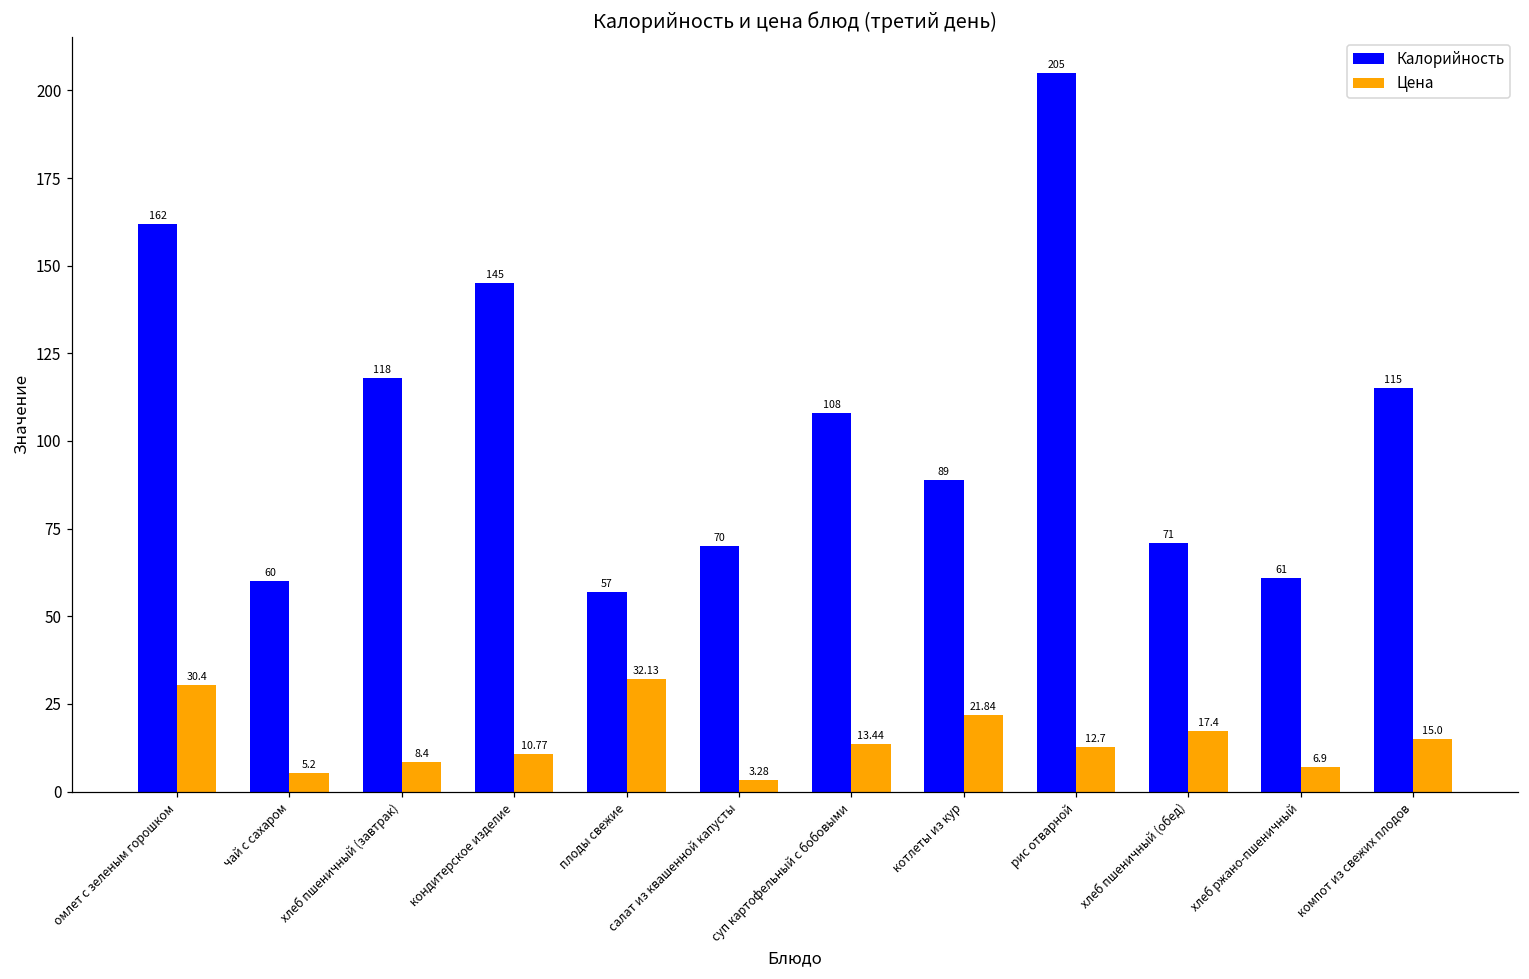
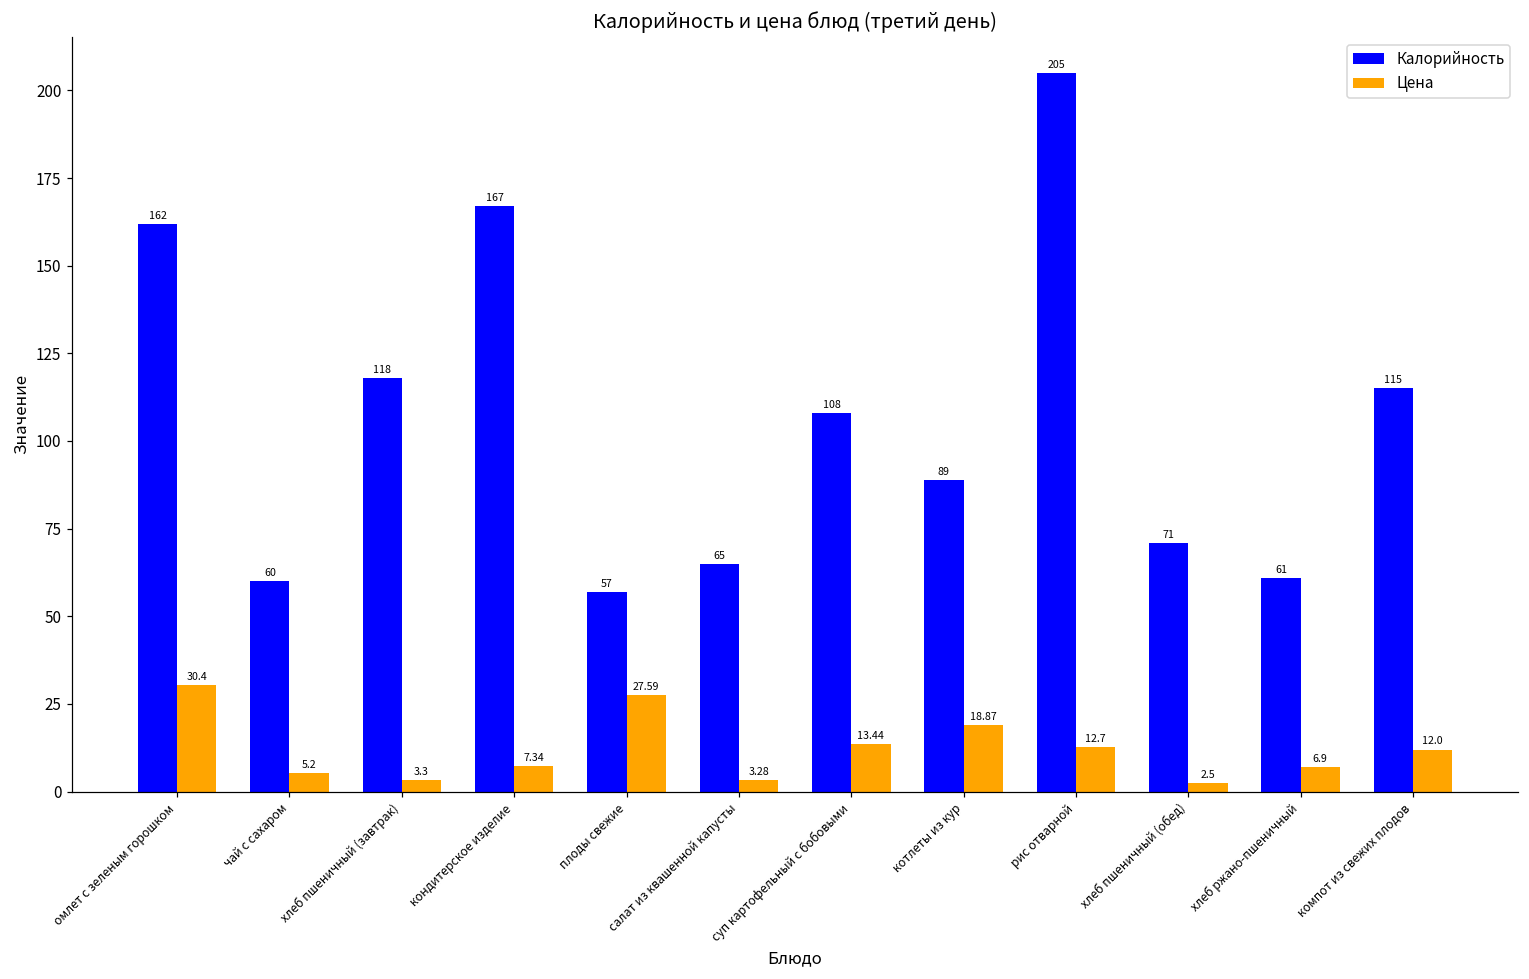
  {
    "Калорийность": {
      "омлет с зеленым горошком": 162,
      "чай с сахаром": 60,
      "хлеб пшеничный (завтрак)": 118,
-     "кондитерское изделие": 145,
+     "кондитерское изделие": 167,
      "плоды свежие": 57,
-     "салат из квашенной капусты": 70,
+     "салат из квашенной капусты": 65,
      "суп картофельный с бобовыми": 108,
      "котлеты из кур": 89,
      "рис отварной": 205,
      "хлеб пшеничный (обед)": 71,
      "хлеб ржано-пшеничный": 61,
      "компот из свежих плодов": 115
    },
    "Цена": {
      "омлет с зеленым горошком": 30.4,
      "чай с сахаром": 5.2,
-     "хлеб пшеничный (завтрак)": 8.4,
-     "кондитерское изделие": 10.77,
-     "плоды свежие": 32.13,
+     "хлеб пшеничный (завтрак)": 3.3,
+     "кондитерское изделие": 7.34,
+     "плоды свежие": 27.59,
      "салат из квашенной капусты": 3.28,
      "суп картофельный с бобовыми": 13.44,
-     "котлеты из кур": 21.84,
+     "котлеты из кур": 18.87,
      "рис отварной": 12.7,
-     "хлеб пшеничный (обед)": 17.4,
+     "хлеб пшеничный (обед)": 2.5,
      "хлеб ржано-пшеничный": 6.9,
-     "компот из свежих плодов": 15.0
+     "компот из свежих плодов": 12.0
    }
  }
